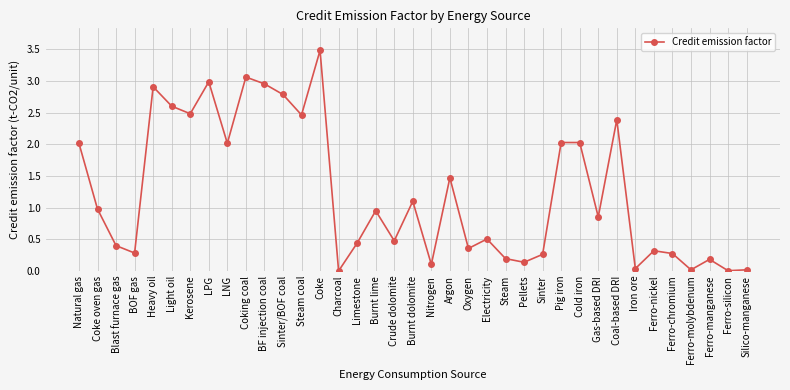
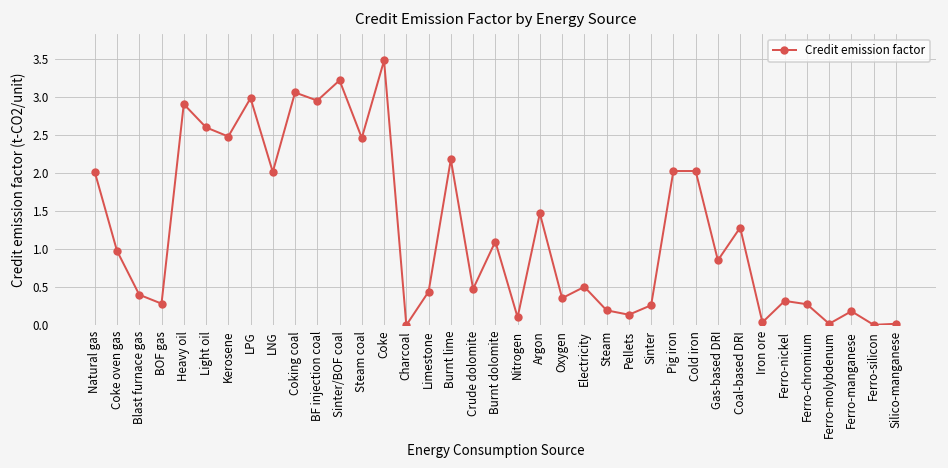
  {
    "Natural gas": 2.0,
    "Coke oven gas": 1.0,
    "Blast furnace gas": 0.4,
    "BOF gas": 0.3,
    "Heavy oil": 2.9,
    "Light oil": 2.6,
    "Kerosene": 2.5,
    "LPG": 3.0,
    "LNG": 2.0,
    "Coking coal": 3.1,
    "BF injection coal": 3.0,
-   "Sinter/BOF coal": 2.8,
+   "Sinter/BOF coal": 3.2,
    "Steam coal": 2.5,
    "Coke": 3.5,
    "Charcoal": 0.0,
    "Limestone": 0.4,
-   "Burnt lime": 1.0,
+   "Burnt lime": 2.2,
    "Crude dolomite": 0.5,
    "Burnt dolomite": 1.1,
    "Nitrogen": 0.1,
    "Argon": 1.5,
    "Oxygen": 0.4,
    "Electricity": 0.5,
    "Steam": 0.2,
    "Pellets": 0.1,
    "Sinter": 0.3,
    "Pig iron": 2.0,
    "Cold iron": 2.0,
    "Gas-based DRI": 0.9,
-   "Coal-based DRI": 2.4,
+   "Coal-based DRI": 1.3,
    "Iron ore": 0.0,
    "Ferro-nickel": 0.3,
    "Ferro-chromium": 0.3,
    "Ferro-molybdenum": 0.0,
    "Ferro-manganese": 0.2,
    "Ferro-silicon": 0.0,
    "Silico-manganese": 0.0
  }
